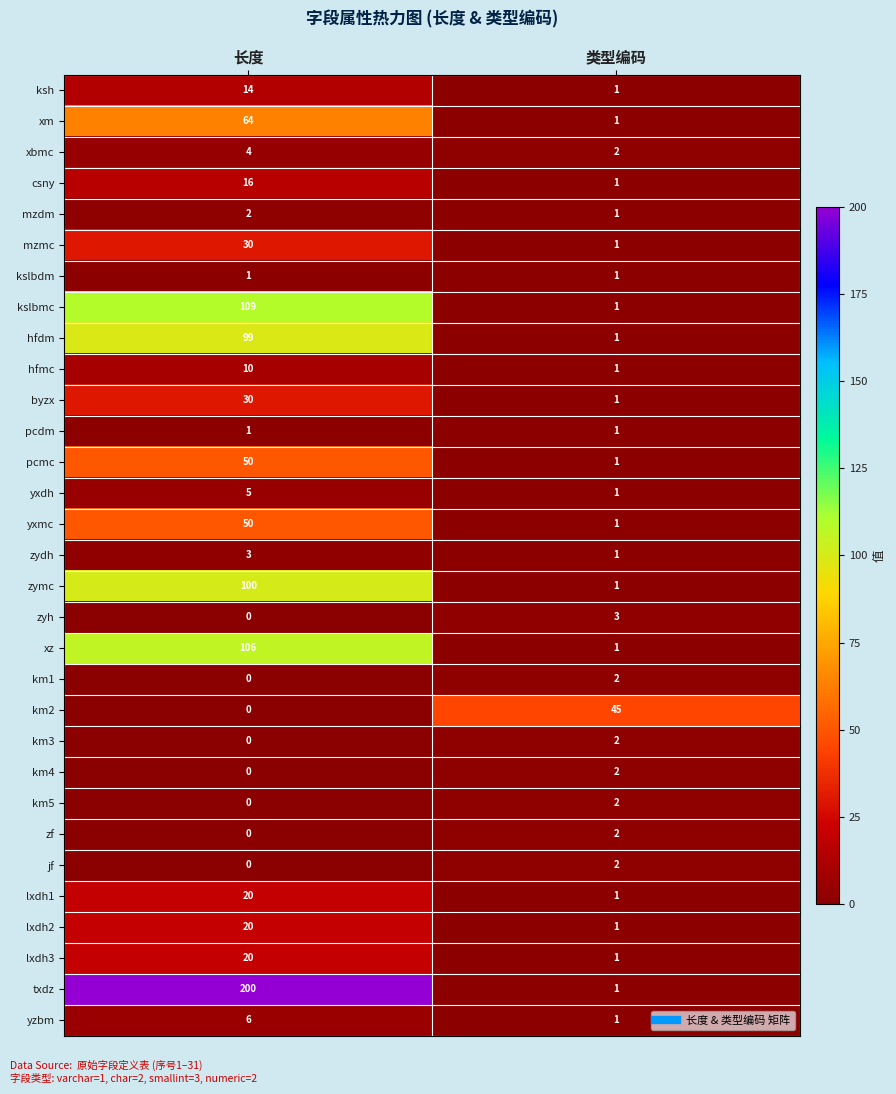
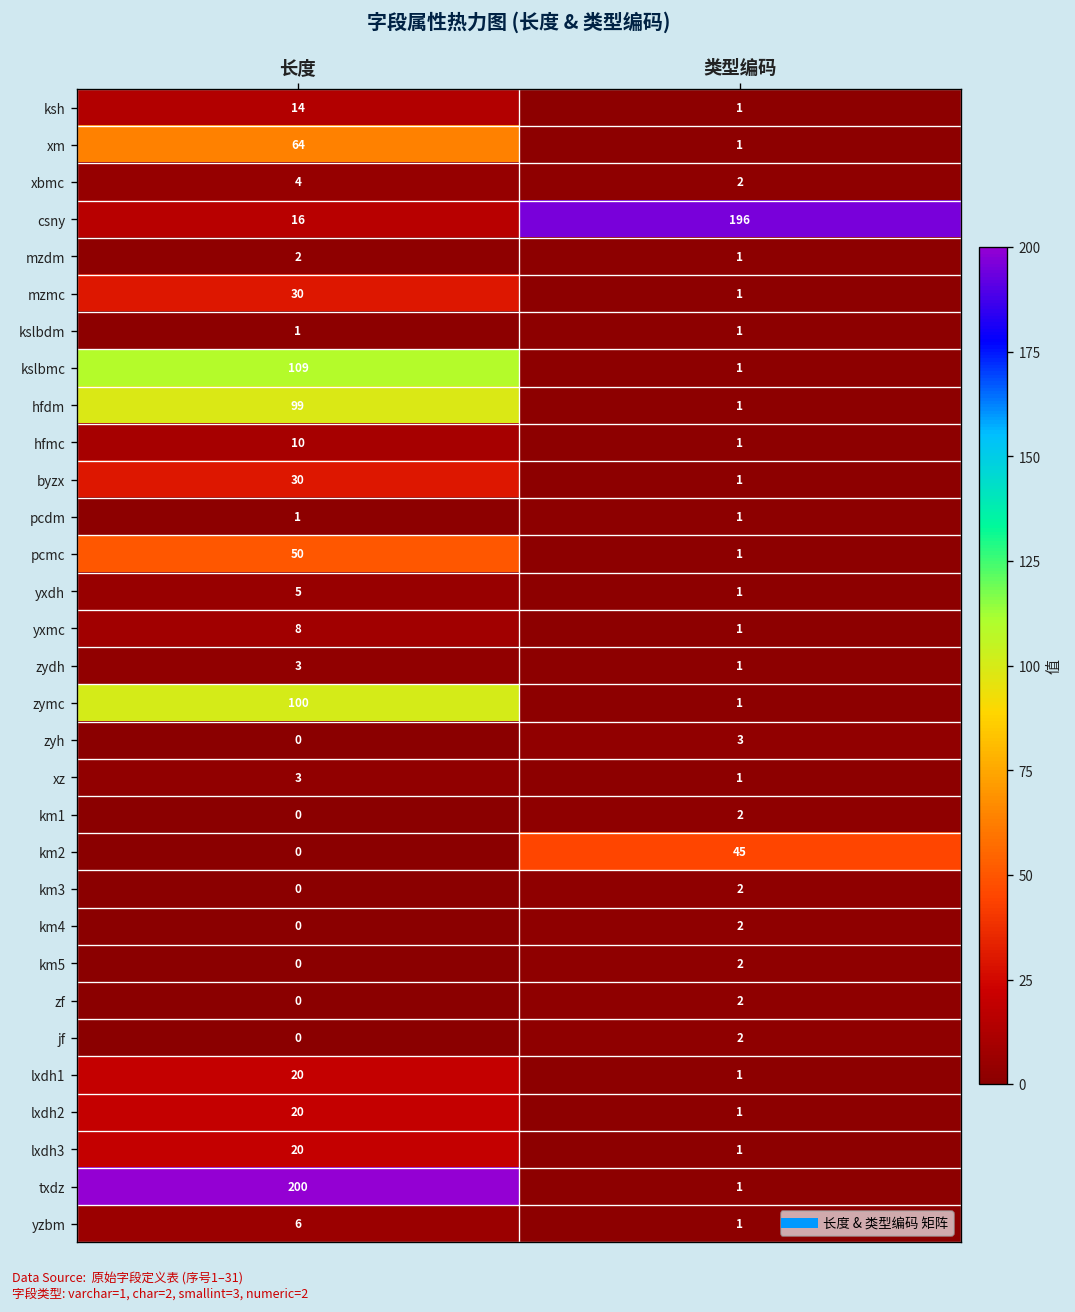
  {
    "csny": {
-     "类型编码": 1
+     "类型编码": 196
    },
    "yxmc": {
-     "长度": 50
+     "长度": 8
    },
    "xz": {
-     "长度": 106
+     "长度": 3
    }
  }
